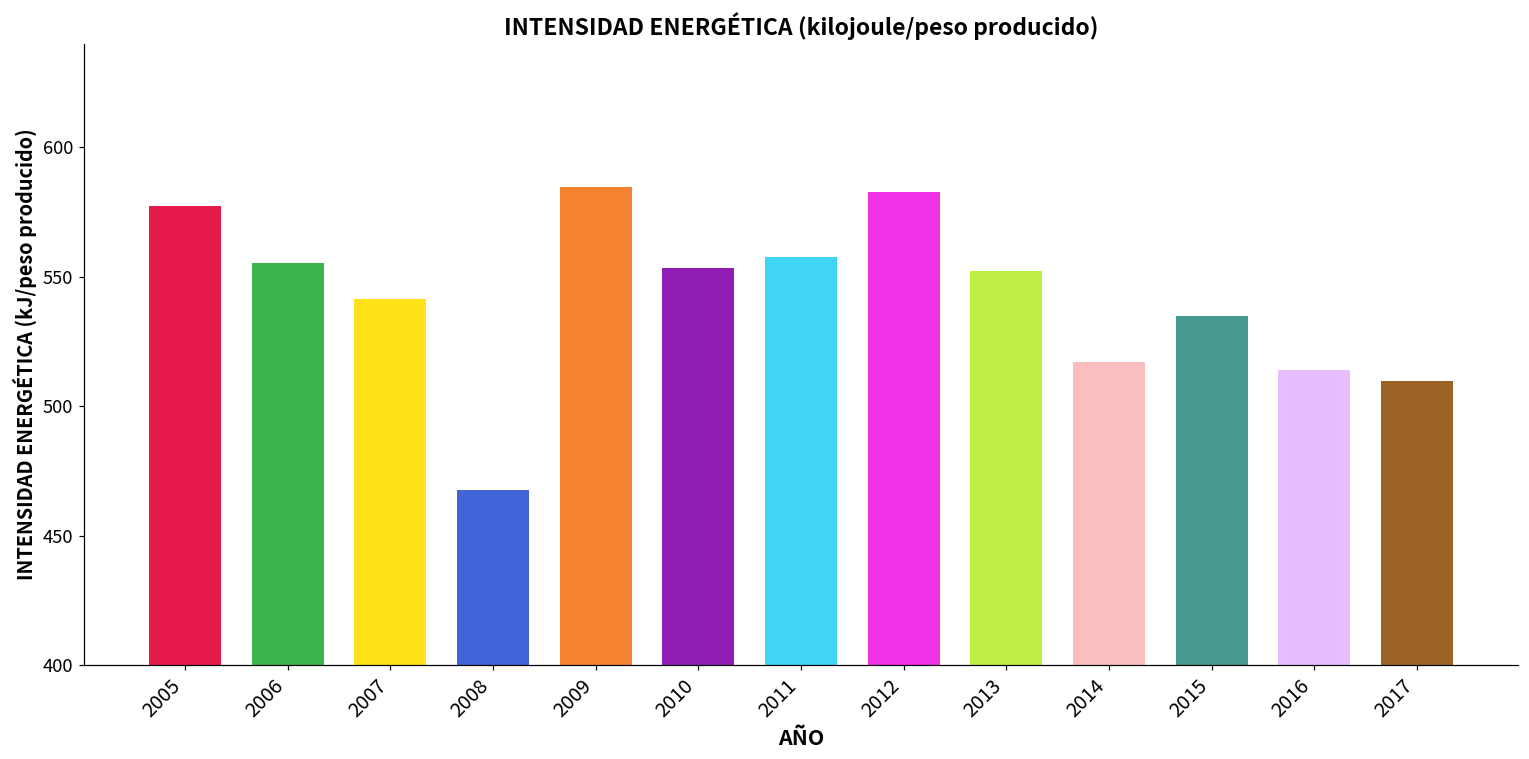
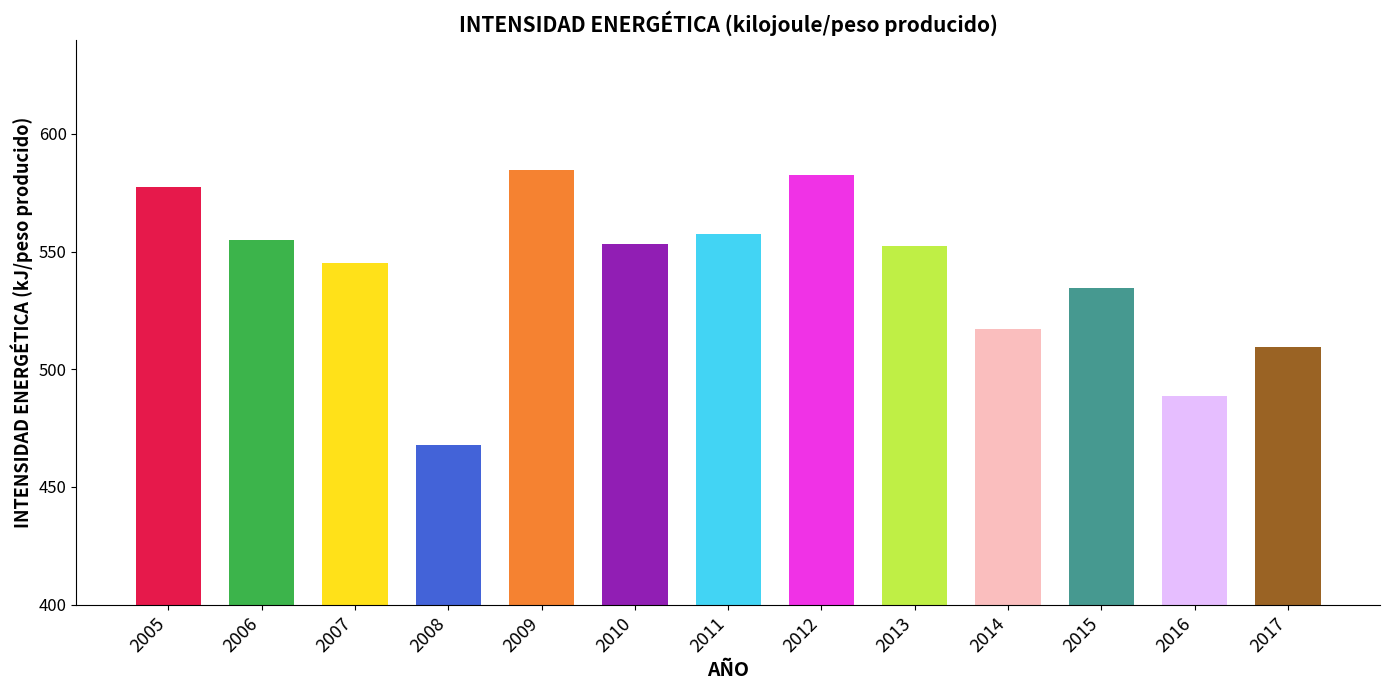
  {
    "2005": 577,
    "2006": 555,
-   "2007": 541,
+   "2007": 545,
    "2008": 468,
    "2009": 585,
    "2010": 553,
    "2011": 557,
    "2012": 583,
    "2013": 552,
    "2014": 517,
    "2015": 535,
-   "2016": 514,
+   "2016": 489,
    "2017": 510
  }
